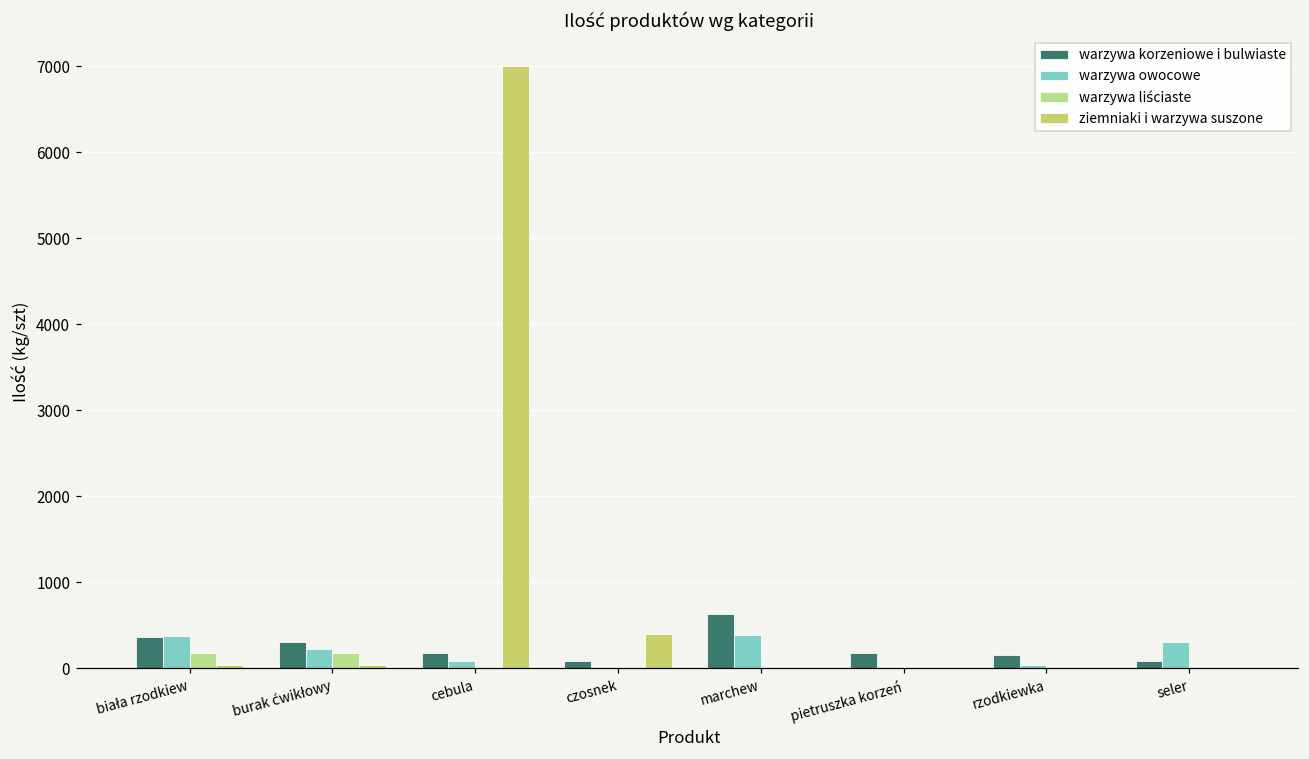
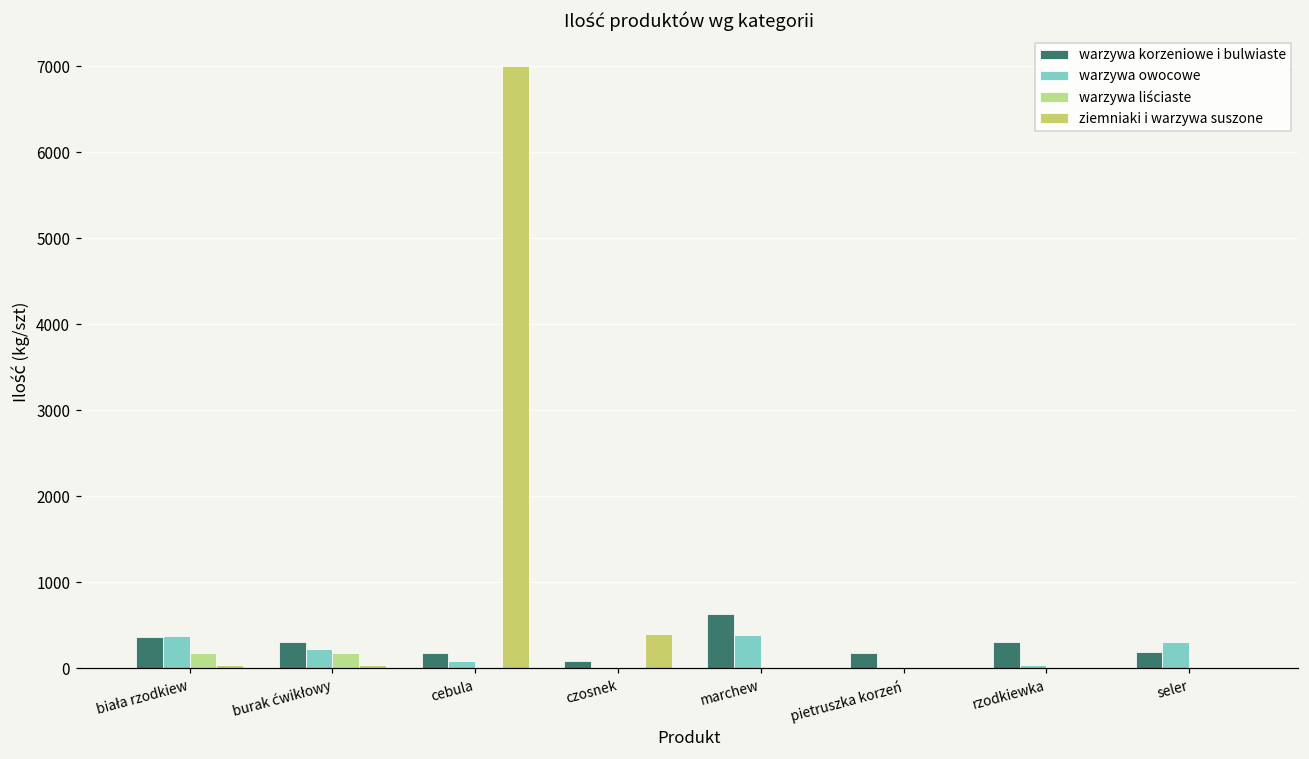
  {
    "warzywa korzeniowe i bulwiaste": {
      "biała rzodkiew": 400,
      "burak ćwikłowy": 300,
      "cebula": 200,
      "czosnek": 100,
      "marchew": 600,
      "pietruszka korzeń": 200,
-     "rzodkiewka": 200,
-     "seler": 100
+     "rzodkiewka": 300,
+     "seler": 200
    },
    "warzywa owocowe": {
      "biała rzodkiew": 400,
      "burak ćwikłowy": 200,
      "cebula": 100,
      "marchew": 400,
      "rzodkiewka": 0,
      "seler": 300
    }
  }
